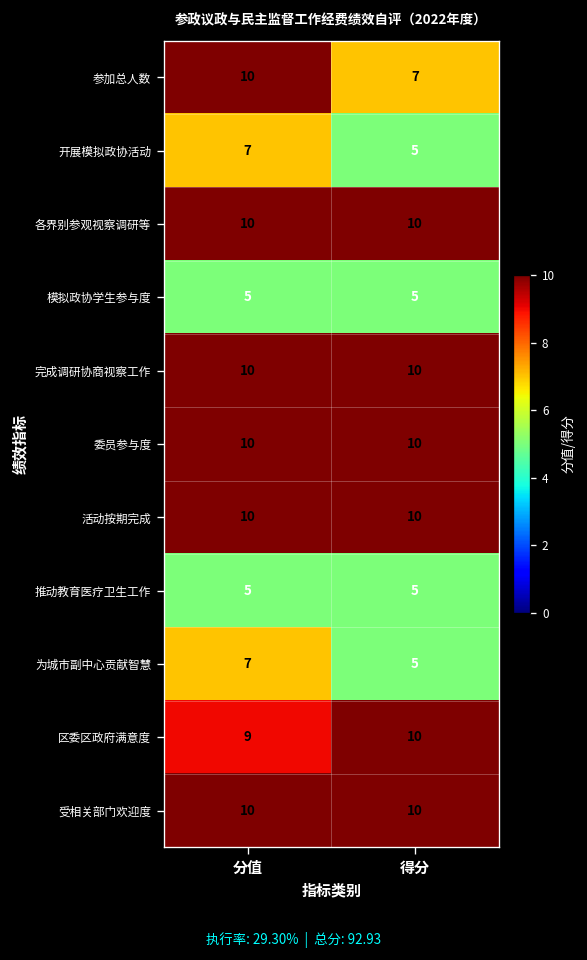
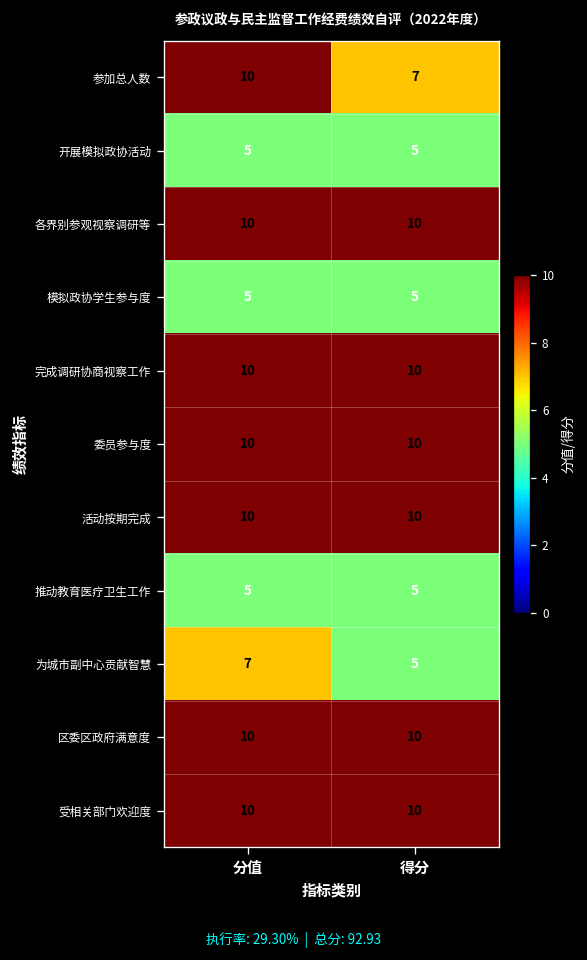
  {
    "参加总人数": {
      "分值": 10,
      "得分": 7
    },
    "开展模拟政协活动": {
-     "分值": 7,
+     "分值": 5,
      "得分": 5
    },
    "各界别参观视察调研等": {
      "分值": 10,
      "得分": 10
    },
    "模拟政协学生参与度": {
      "分值": 5,
      "得分": 5
    },
    "完成调研协商视察工作": {
      "分值": 10,
      "得分": 10
    },
    "委员参与度": {
      "分值": 10,
      "得分": 10
    },
    "活动按期完成": {
      "分值": 10,
      "得分": 10
    },
    "推动教育医疗卫生工作": {
      "分值": 5,
      "得分": 5
    },
    "为城市副中心贡献智慧": {
      "分值": 7,
      "得分": 5
    },
    "区委区政府满意度": {
-     "分值": 9,
+     "分值": 10,
      "得分": 10
    },
    "受相关部门欢迎度": {
      "分值": 10,
      "得分": 10
    }
  }
